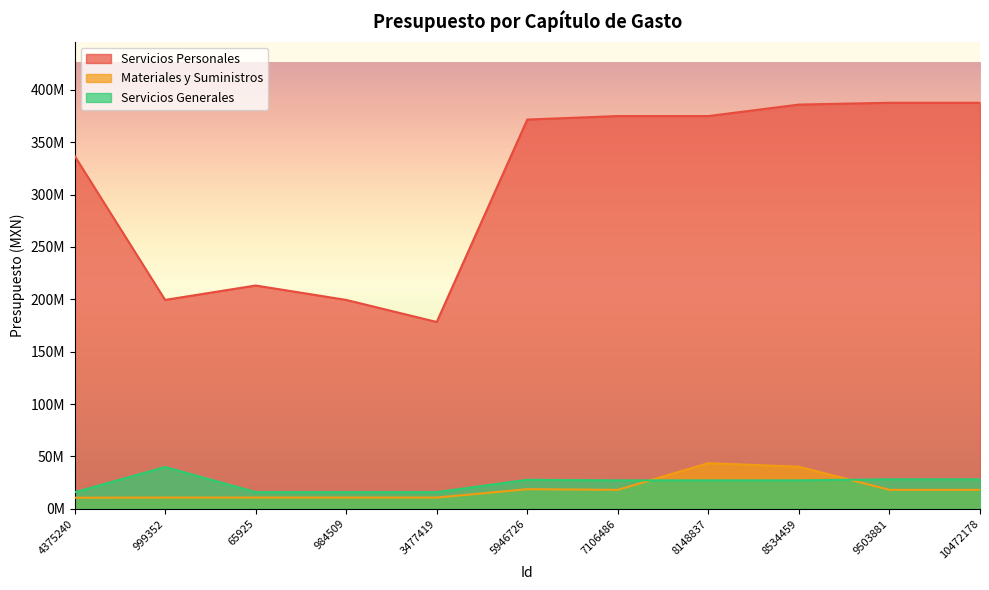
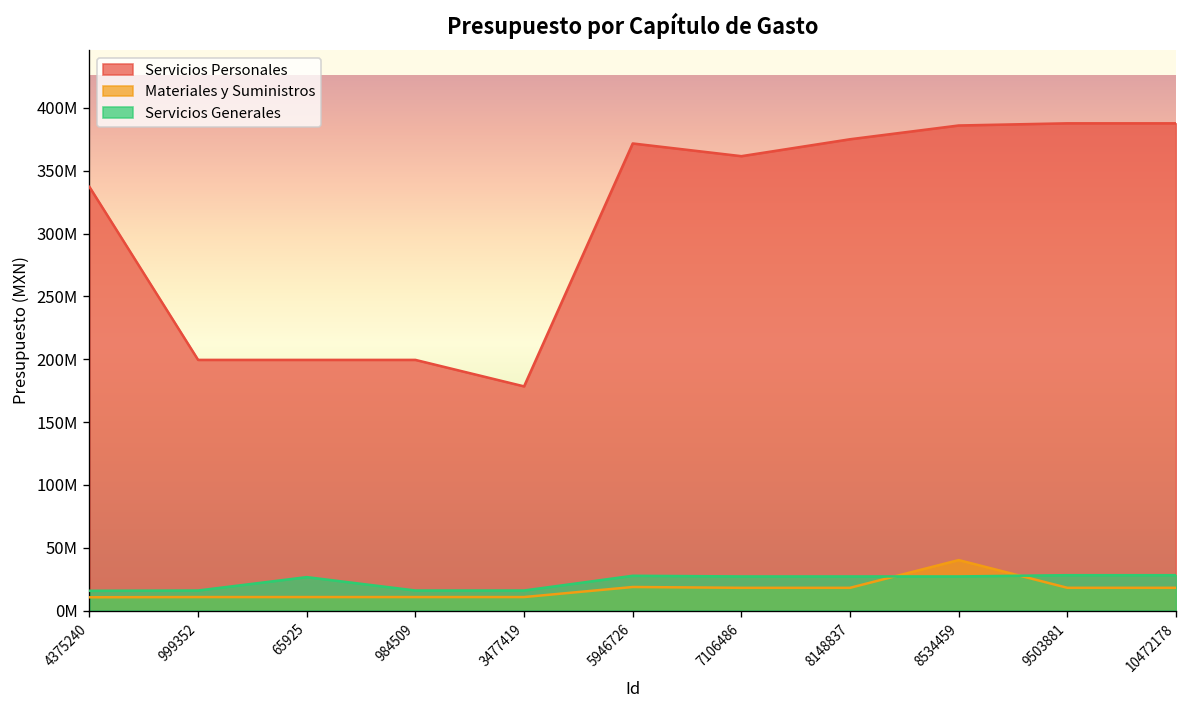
  {
    "Servicios Personales": {
      "4375240": 337000000,
      "999352": 199000000,
-     "65925": 213000000,
+     "65925": 199000000,
      "984509": 199000000,
      "3477419": 178000000,
      "5946726": 372000000,
-     "7106486": 375000000,
+     "7106486": 362000000,
      "8148837": 375000000,
      "8534459": 386000000,
      "9503881": 388000000,
      "10472178": 388000000
    },
    "Materiales y Suministros": {
      "4375240": 11000000,
      "999352": 11000000,
      "65925": 11000000,
      "984509": 11000000,
      "3477419": 11000000,
      "5946726": 19000000,
      "7106486": 18000000,
-     "8148837": 44000000,
+     "8148837": 18000000,
      "8534459": 40000000,
      "9503881": 18000000,
      "10472178": 18000000
    },
    "Servicios Generales": {
      "4375240": 16000000,
-     "999352": 40000000,
-     "65925": 16000000,
+     "999352": 16000000,
+     "65925": 27000000,
      "984509": 16000000,
      "3477419": 16000000,
      "5946726": 28000000,
      "7106486": 27000000,
      "8148837": 27000000,
      "8534459": 27000000,
      "9503881": 28000000,
      "10472178": 28000000
    }
  }
